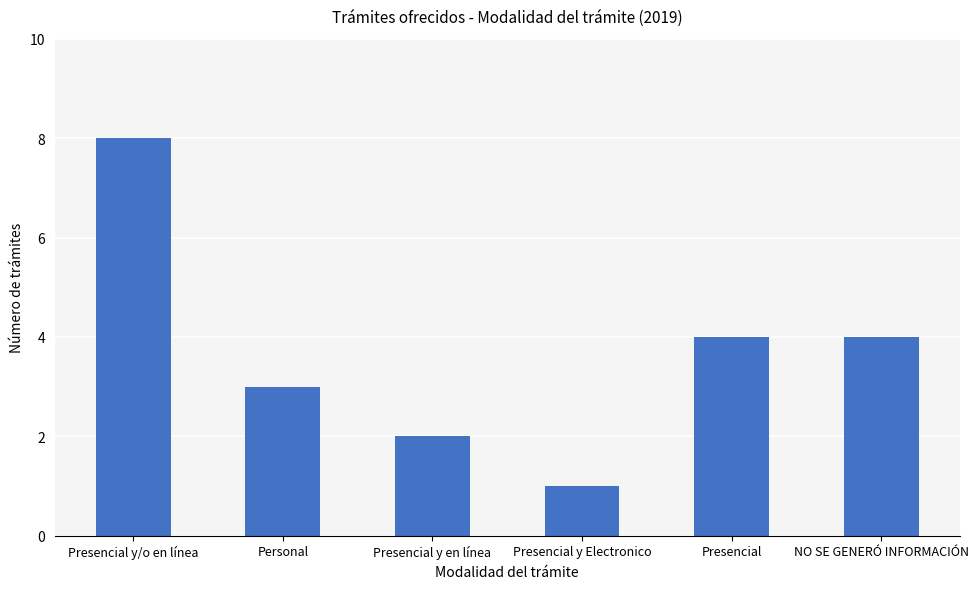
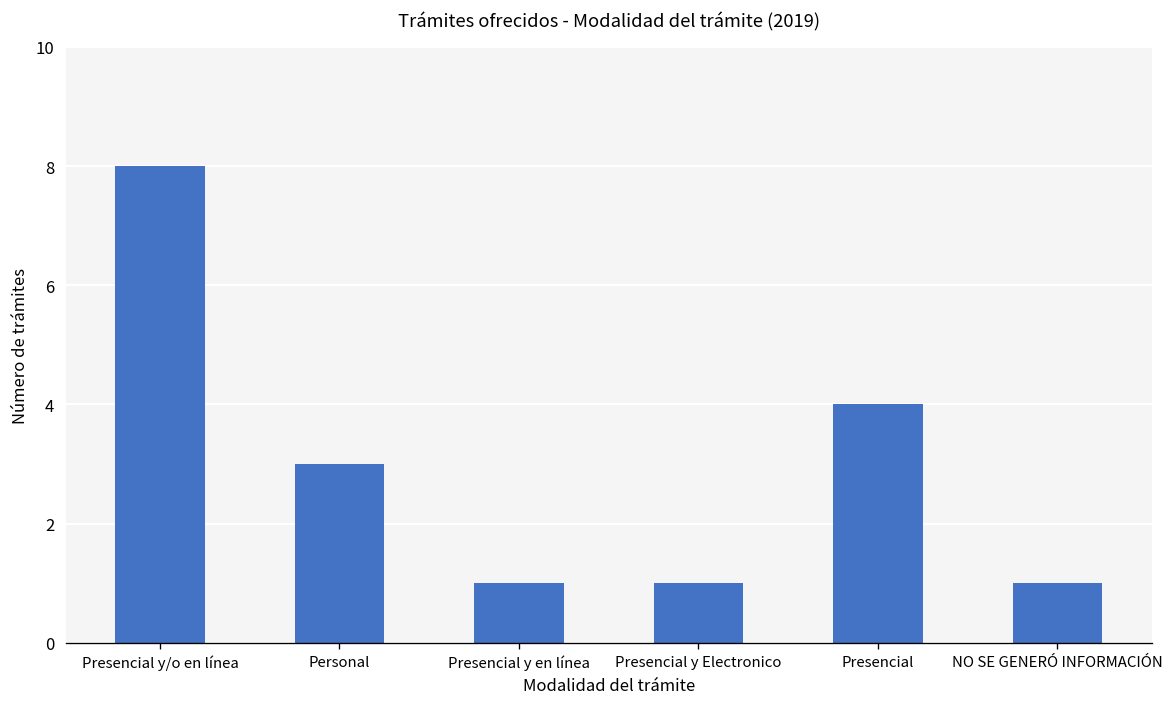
  {
    "Presencial y/o en línea": 8,
    "Personal": 3,
-   "Presencial y en línea": 2,
+   "Presencial y en línea": 1,
    "Presencial y Electronico": 1,
    "Presencial": 4,
-   "NO SE GENERÓ INFORMACIÓN": 4
+   "NO SE GENERÓ INFORMACIÓN": 1
  }
